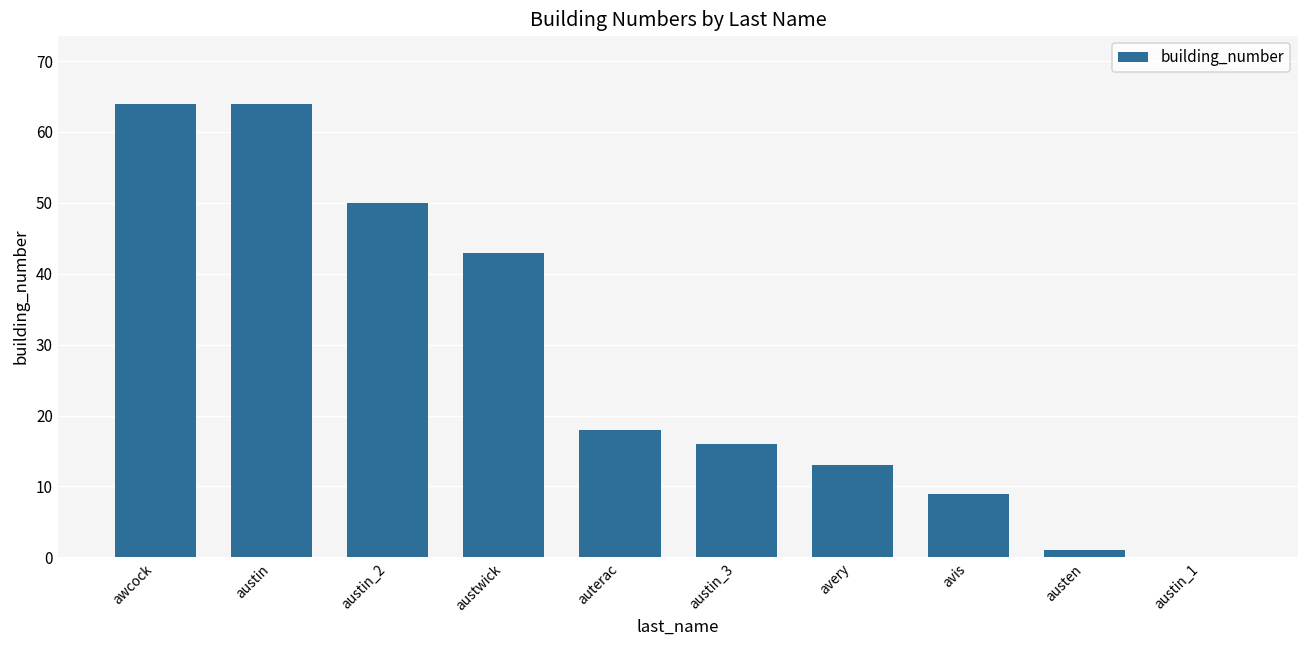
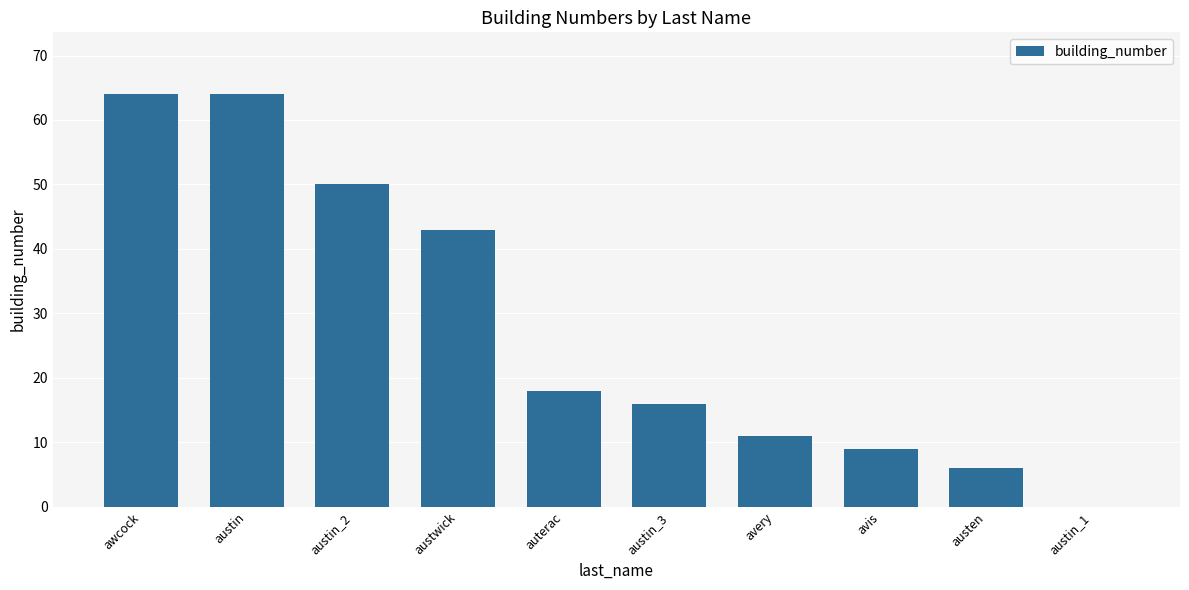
  {
    "awcock": 64,
    "austin": 64,
    "austin_2": 50,
    "austwick": 43,
    "auterac": 18,
    "austin_3": 16,
-   "avery": 13,
+   "avery": 11,
    "avis": 9,
-   "austen": 1,
+   "austen": 6,
    "austin_1": 0
  }
